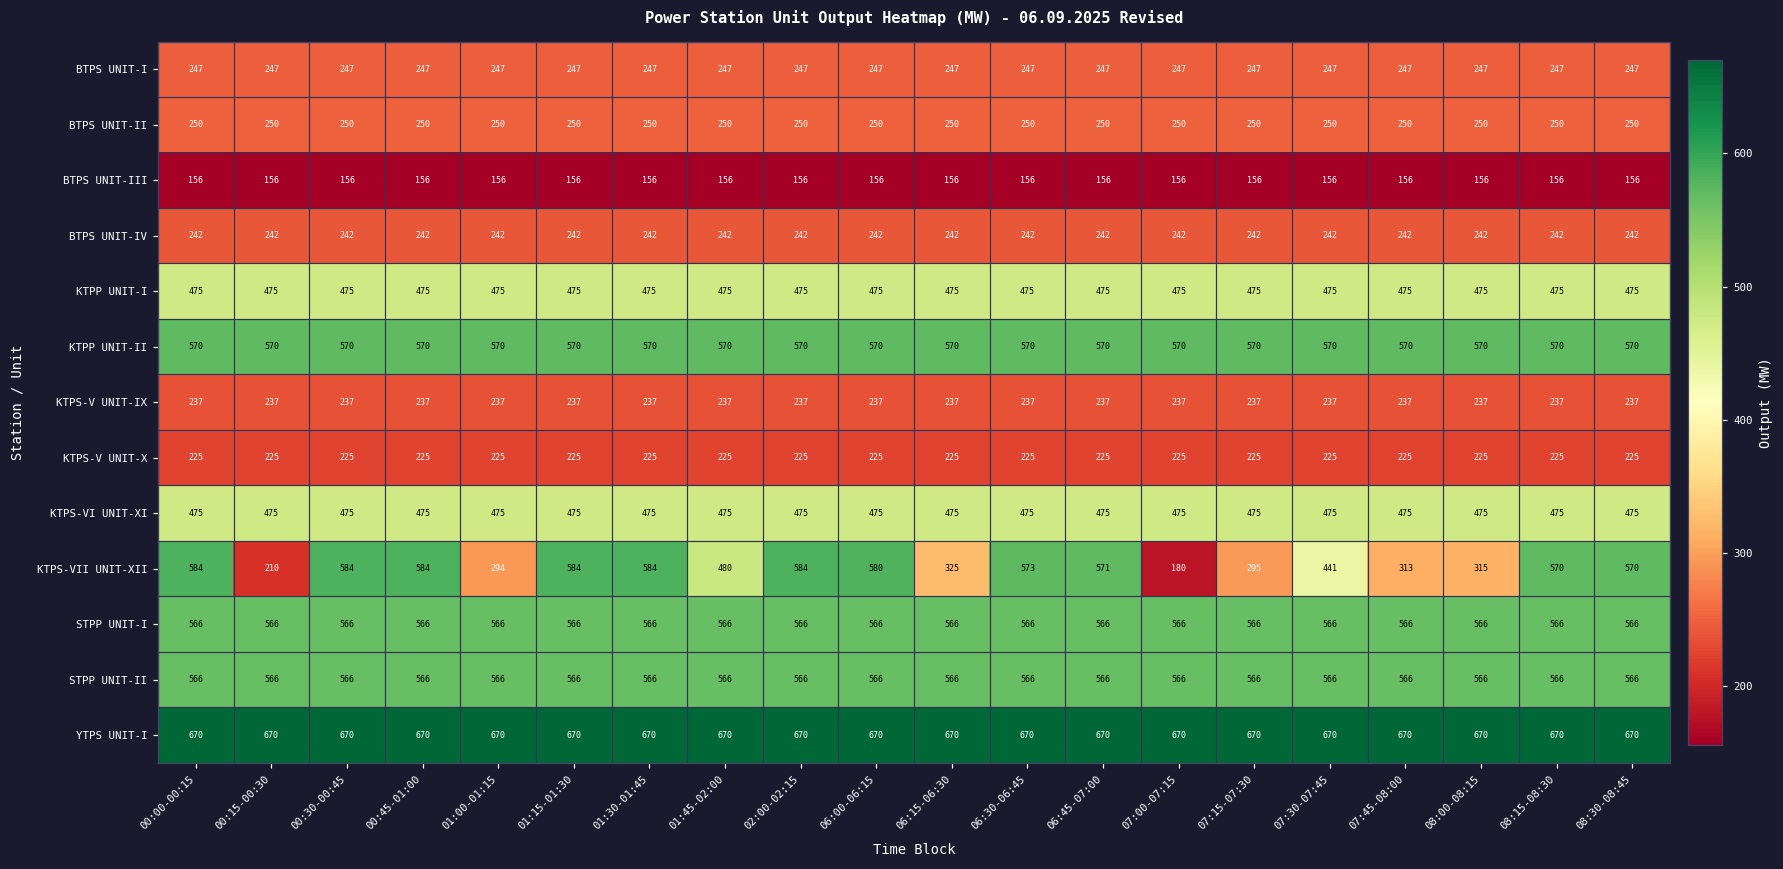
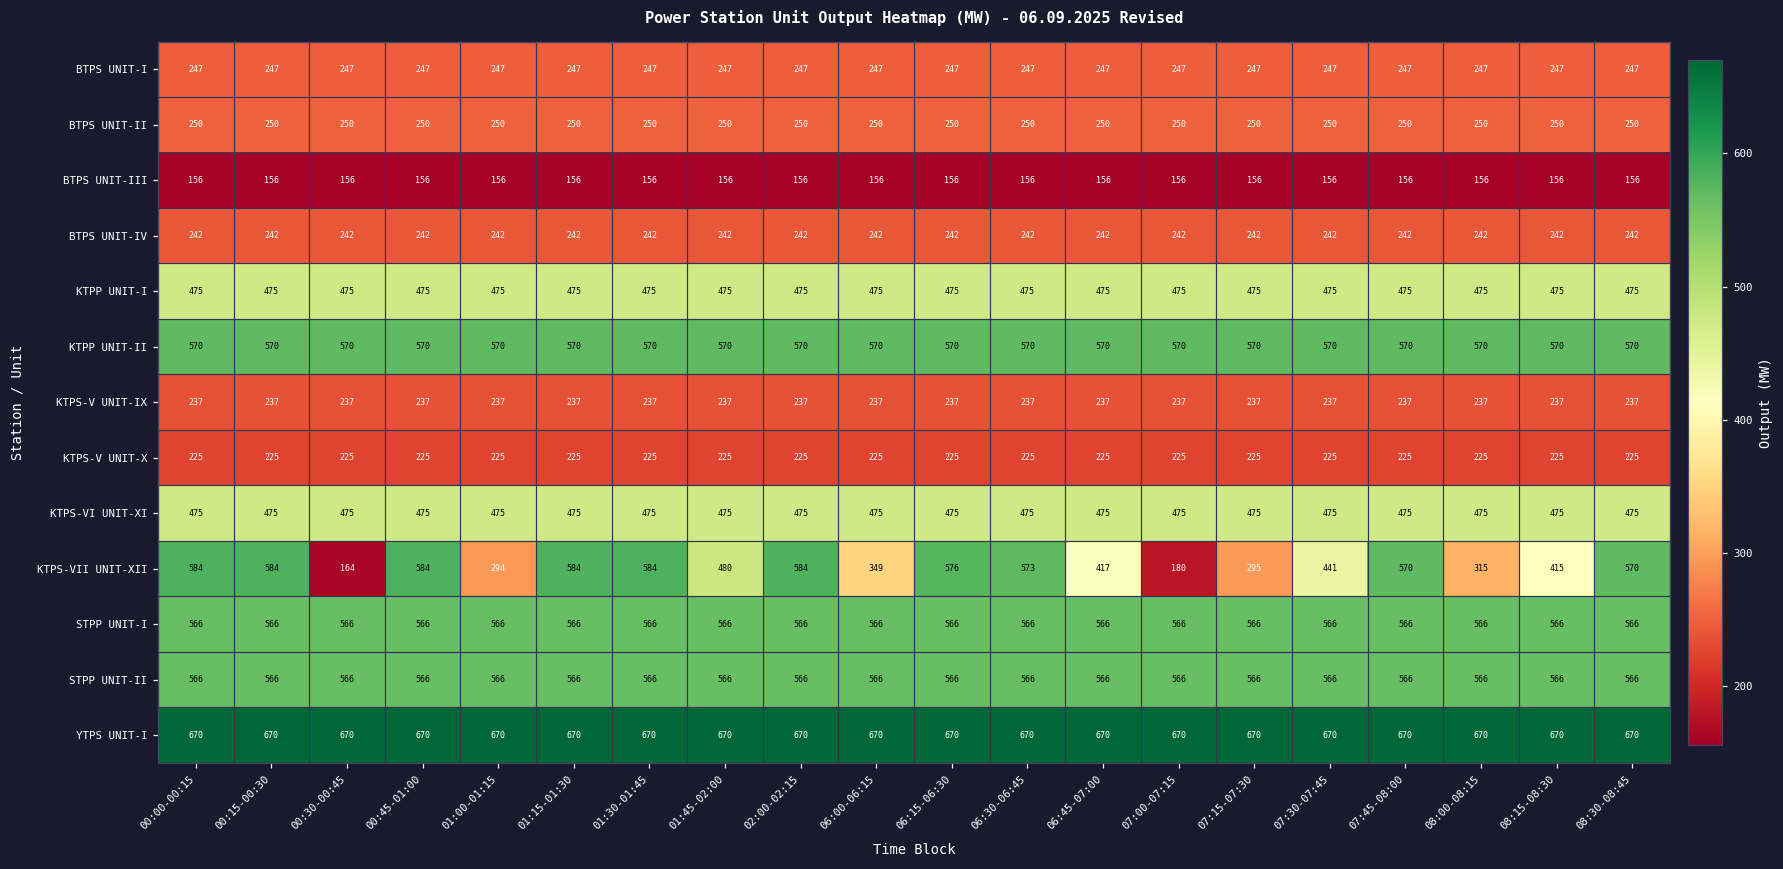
  {
    "KTPS-VII UNIT-XII": {
      "00:00-00:15": 584,
-     "00:15-00:30": 210,
-     "00:30-00:45": 584,
+     "00:15-00:30": 584,
+     "00:30-00:45": 164,
      "00:45-01:00": 584,
      "01:00-01:15": 294,
      "01:15-01:30": 584,
      "01:30-01:45": 584,
      "01:45-02:00": 480,
      "02:00-02:15": 584,
-     "06:00-06:15": 580,
-     "06:15-06:30": 325,
+     "06:00-06:15": 349,
+     "06:15-06:30": 576,
      "06:30-06:45": 573,
-     "06:45-07:00": 571,
+     "06:45-07:00": 417,
      "07:00-07:15": 180,
      "07:15-07:30": 295,
      "07:30-07:45": 441,
-     "07:45-08:00": 313,
+     "07:45-08:00": 570,
      "08:00-08:15": 315,
-     "08:15-08:30": 570,
+     "08:15-08:30": 415,
      "08:30-08:45": 570
    }
  }
